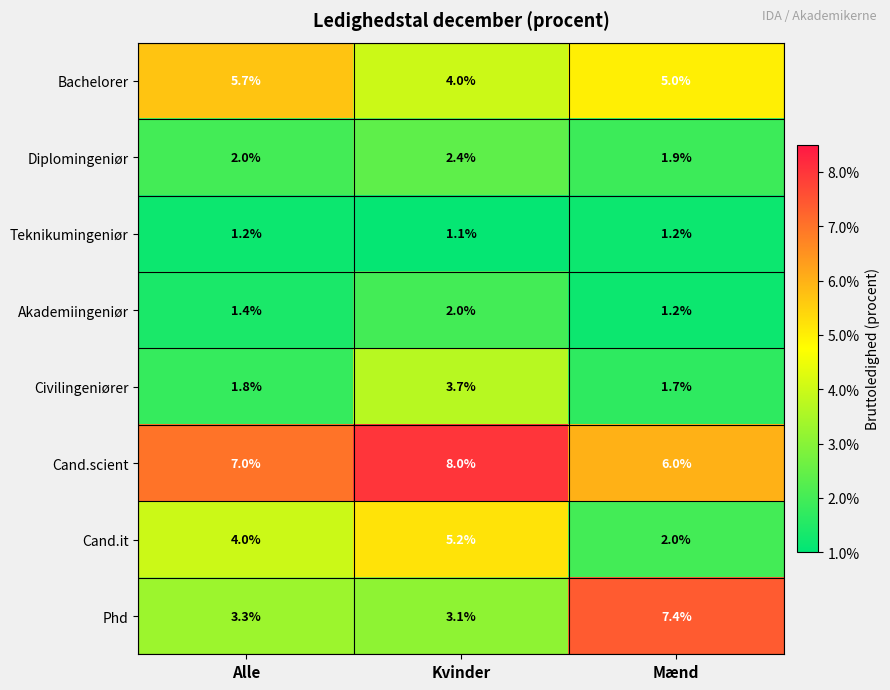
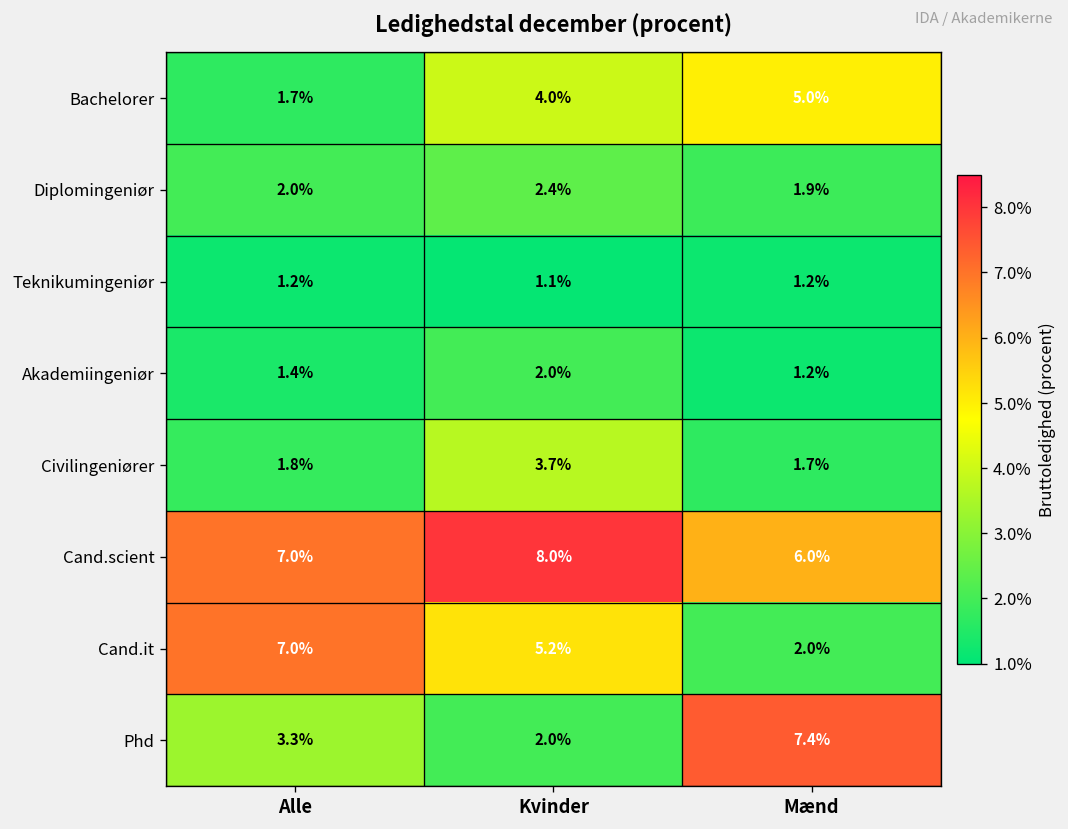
  {
    "Bachelorer": {
-     "Alle": "5.7%",
+     "Alle": "1.7%",
      "Kvinder": "4.0%",
      "Mænd": "5.0%"
    },
    "Diplomingeniør": {
      "Alle": "2.0%",
      "Kvinder": "2.4%",
      "Mænd": "1.9%"
    },
    "Teknikumingeniør": {
      "Alle": "1.2%",
      "Kvinder": "1.1%",
      "Mænd": "1.2%"
    },
    "Akademiingeniør": {
      "Alle": "1.4%",
      "Kvinder": "2.0%",
      "Mænd": "1.2%"
    },
    "Civilingeniører": {
      "Alle": "1.8%",
      "Kvinder": "3.7%",
      "Mænd": "1.7%"
    },
    "Cand.scient": {
      "Alle": "7.0%",
      "Kvinder": "8.0%",
      "Mænd": "6.0%"
    },
    "Cand.it": {
-     "Alle": "4.0%",
+     "Alle": "7.0%",
      "Kvinder": "5.2%",
      "Mænd": "2.0%"
    },
    "Phd": {
      "Alle": "3.3%",
-     "Kvinder": "3.1%",
+     "Kvinder": "2.0%",
      "Mænd": "7.4%"
    }
  }
